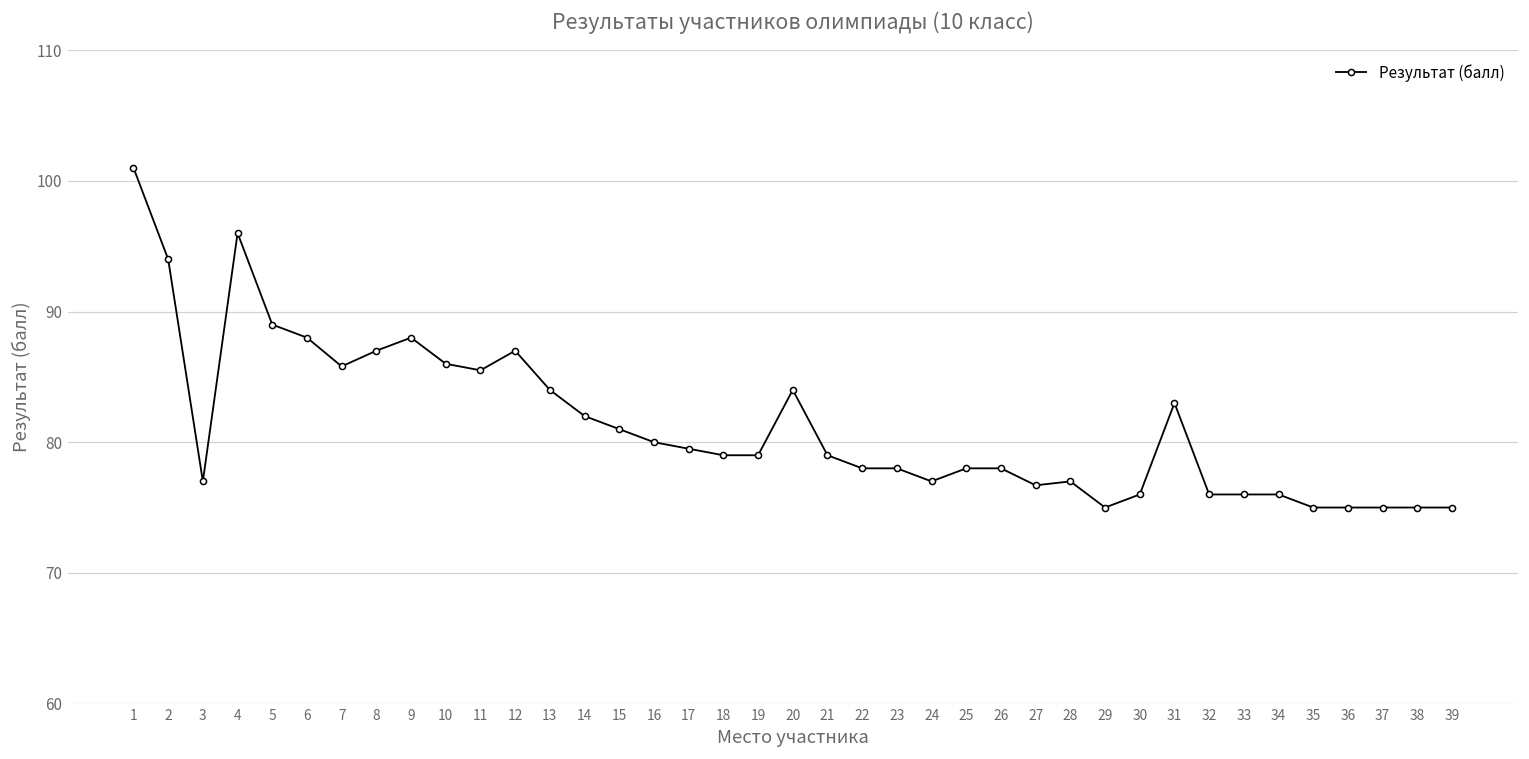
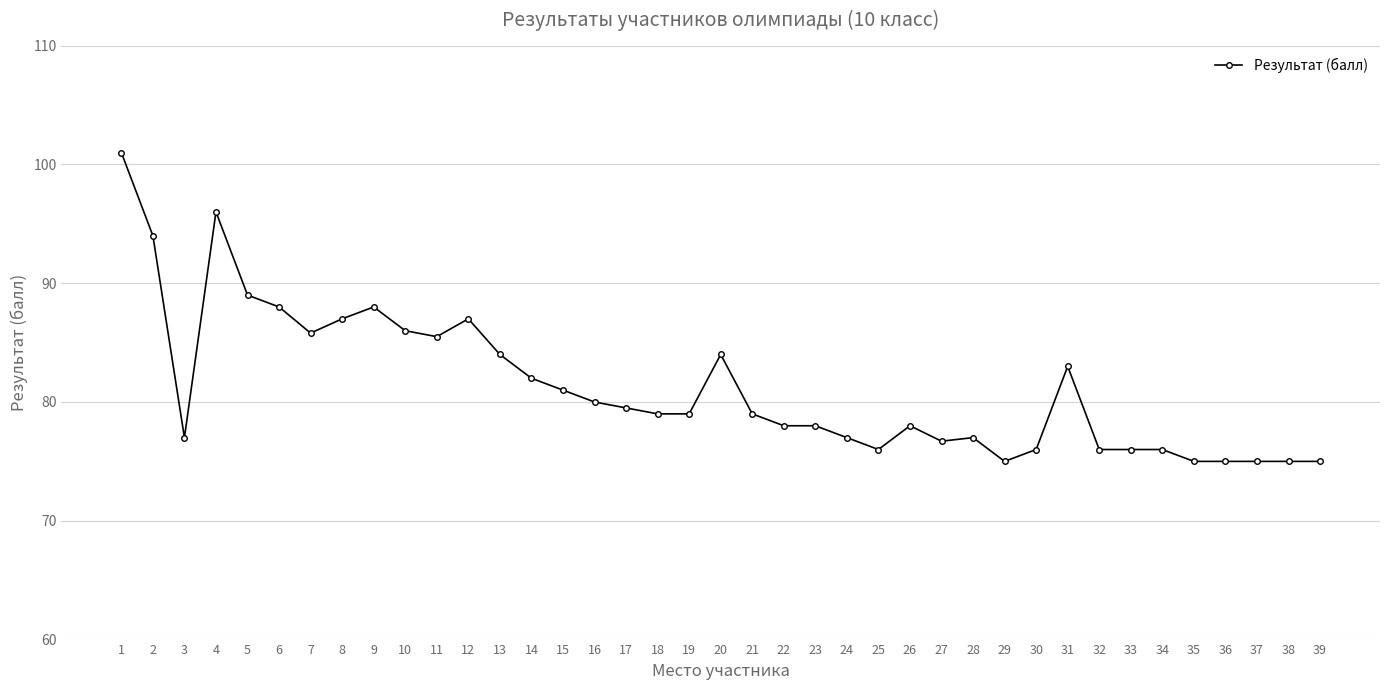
  {
    "1": 101,
    "2": 94,
    "3": 77,
    "4": 96,
    "5": 89,
    "6": 88,
    "7": 86,
    "8": 87,
    "9": 88,
    "10": 86,
    "11": 85.5,
    "12": 87,
    "13": 84,
    "14": 82,
    "15": 81,
    "16": 80,
    "17": 79.5,
    "18": 79,
    "19": 79,
    "20": 84,
    "21": 79,
    "22": 78,
    "23": 78,
    "24": 77,
-   "25": 78,
+   "25": 76,
    "26": 78,
    "27": 76.7,
    "28": 77,
    "29": 75,
    "30": 76,
    "31": 83,
    "32": 76,
    "33": 76,
    "34": 76,
    "35": 75,
    "36": 75,
    "37": 75,
    "38": 75,
    "39": 75
  }
